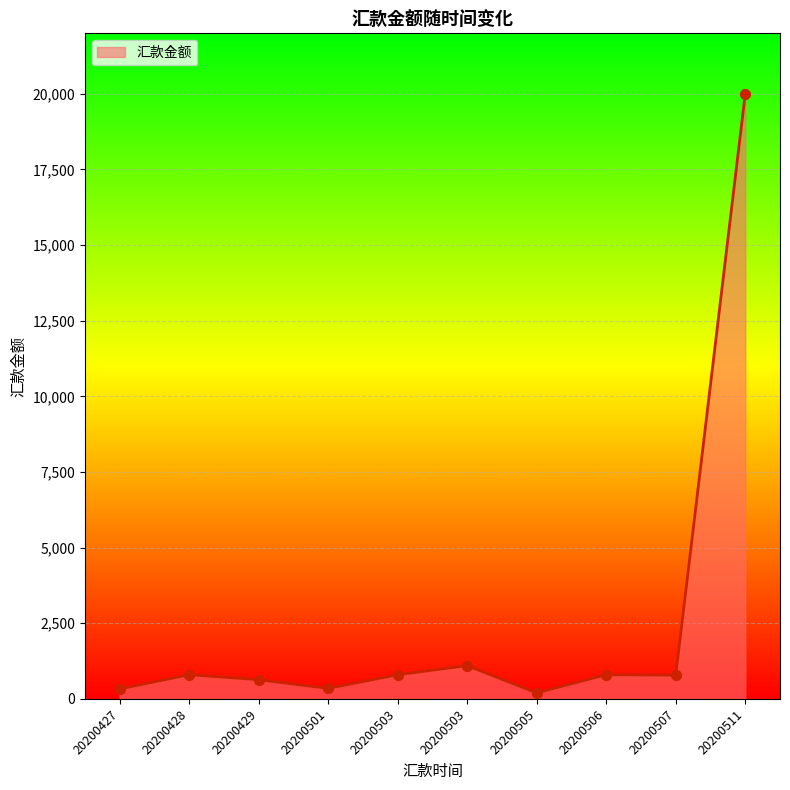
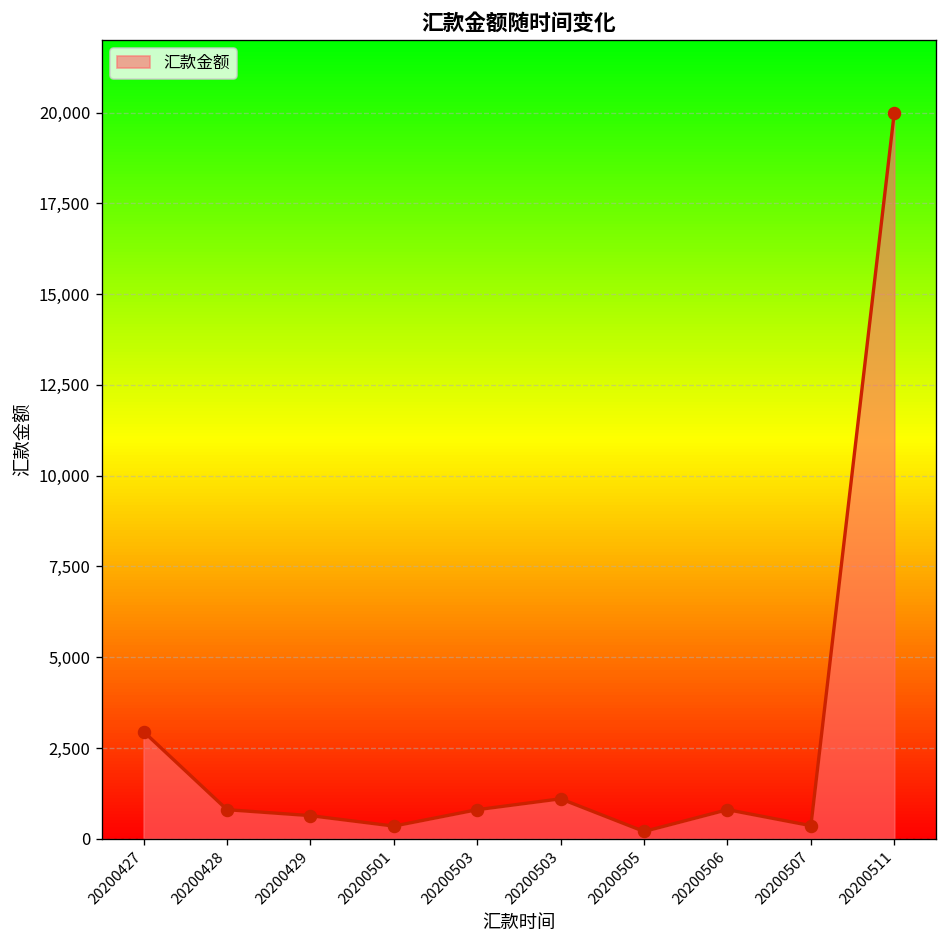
  {
-   "20200427": "300",
+   "20200427": "3,000",
    "20200428": "800",
    "20200429": "600",
    "20200501": "300",
    "20200505": "200",
    "20200506": "800",
-   "20200507": "800",
+   "20200507": "400",
    "20200511": "20,000"
  }
